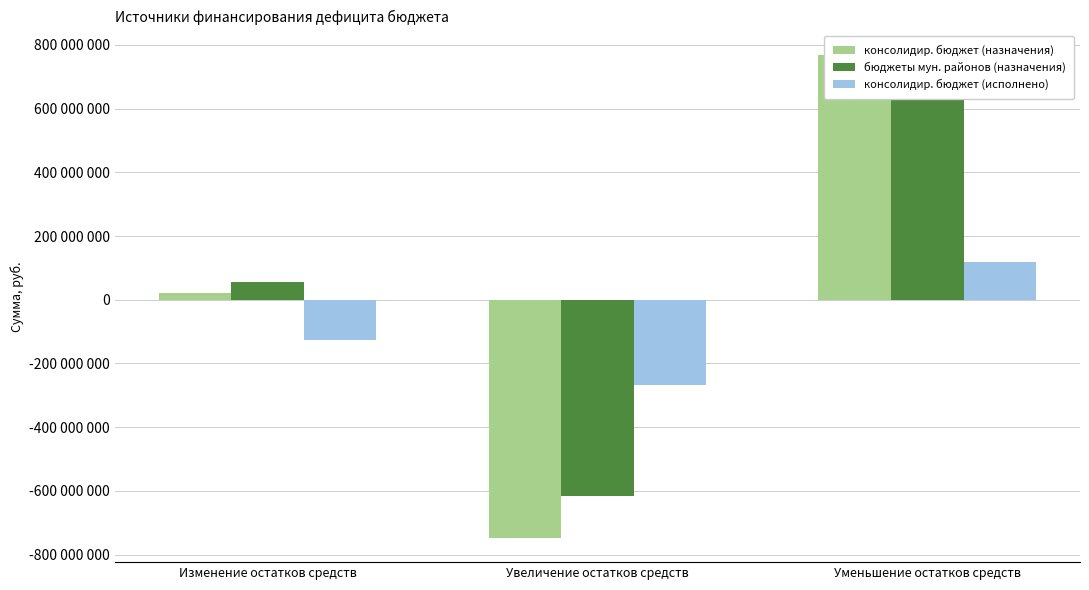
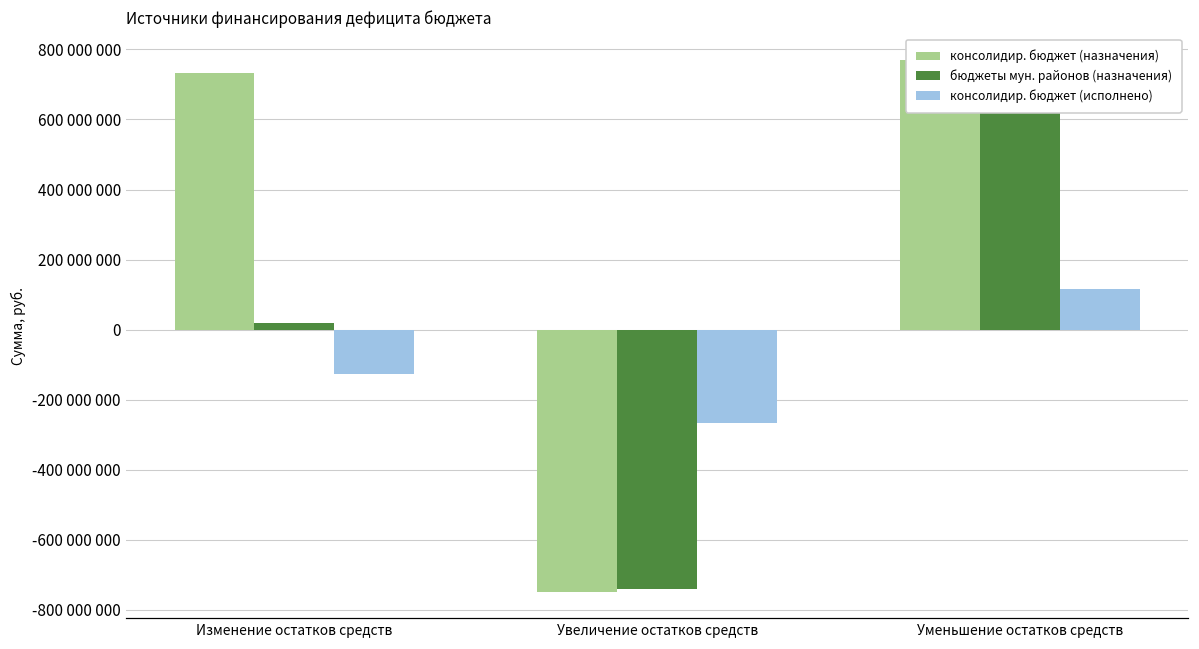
  {
    "консолидир. бюджет (назначения)": {
-     "Изменение остатков средств": 20000000,
+     "Изменение остатков средств": 730000000,
      "Увеличение остатков средств": -750000000
    },
    "бюджеты мун. районов (назначения)": {
-     "Изменение остатков средств": 60000000,
-     "Увеличение остатков средств": -620000000
+     "Изменение остатков средств": 20000000,
+     "Увеличение остатков средств": -740000000
    },
    "консолидир. бюджет (исполнено)": {
      "Изменение остатков средств": -130000000,
      "Увеличение остатков средств": -270000000,
      "Уменьшение остатков средств": 120000000
    }
  }
